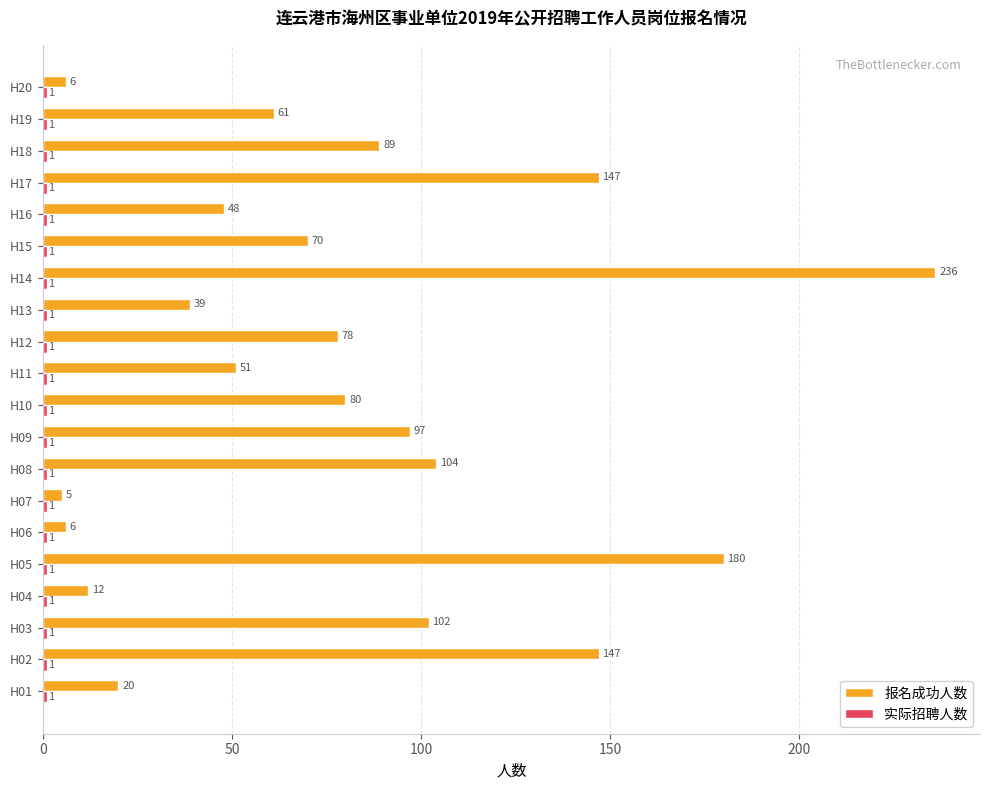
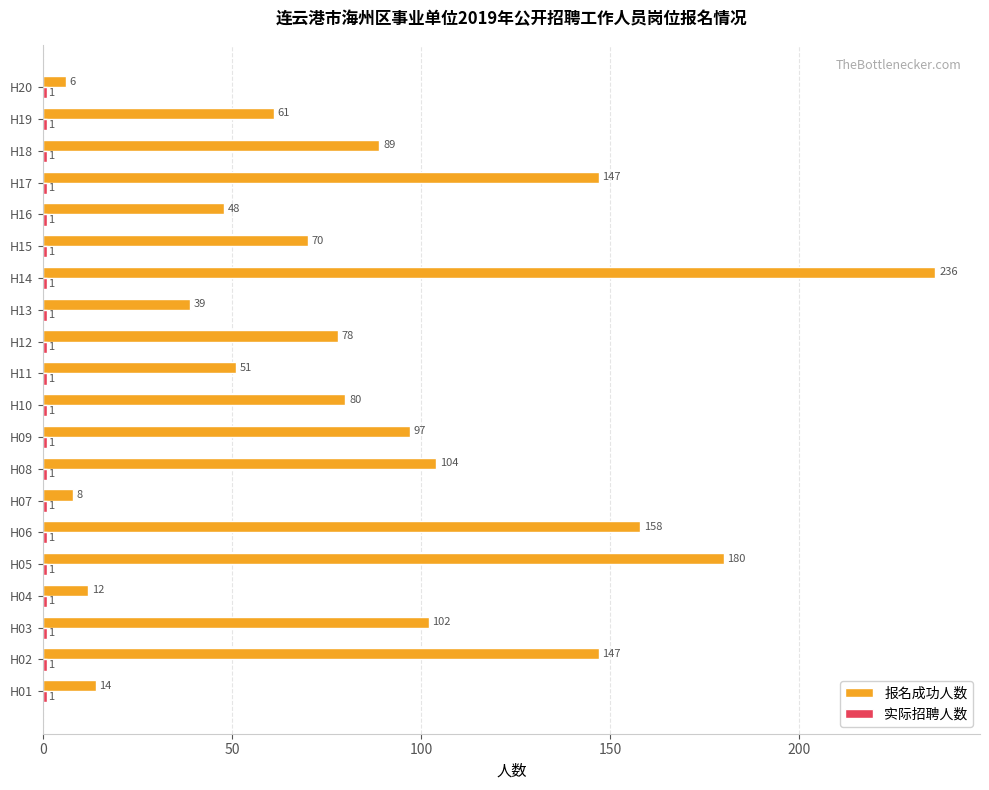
  {
    "报名成功人数": {
      "H20": 6,
      "H19": 61,
      "H18": 89,
      "H17": 147,
      "H16": 48,
      "H15": 70,
      "H14": 236,
      "H13": 39,
      "H12": 78,
      "H11": 51,
      "H10": 80,
      "H09": 97,
      "H08": 104,
-     "H07": 5,
-     "H06": 6,
+     "H07": 8,
+     "H06": 158,
      "H05": 180,
      "H04": 12,
      "H03": 102,
      "H02": 147,
-     "H01": 20
+     "H01": 14
    },
    "实际招聘人数": {
      "H20": 1,
      "H19": 1,
      "H18": 1,
      "H17": 1,
      "H16": 1,
      "H15": 1,
      "H14": 1,
      "H13": 1,
      "H12": 1,
      "H11": 1,
      "H10": 1,
      "H09": 1,
      "H08": 1,
      "H07": 1,
      "H06": 1,
      "H05": 1,
      "H04": 1,
      "H03": 1,
      "H02": 1,
      "H01": 1
    }
  }
